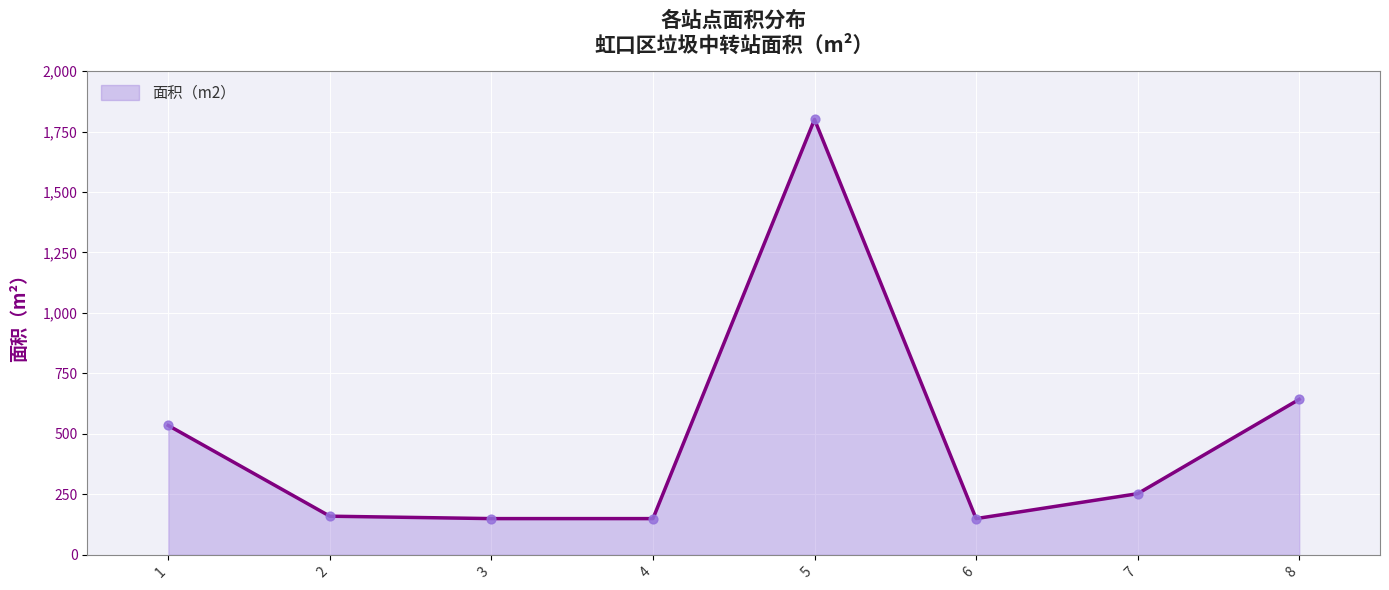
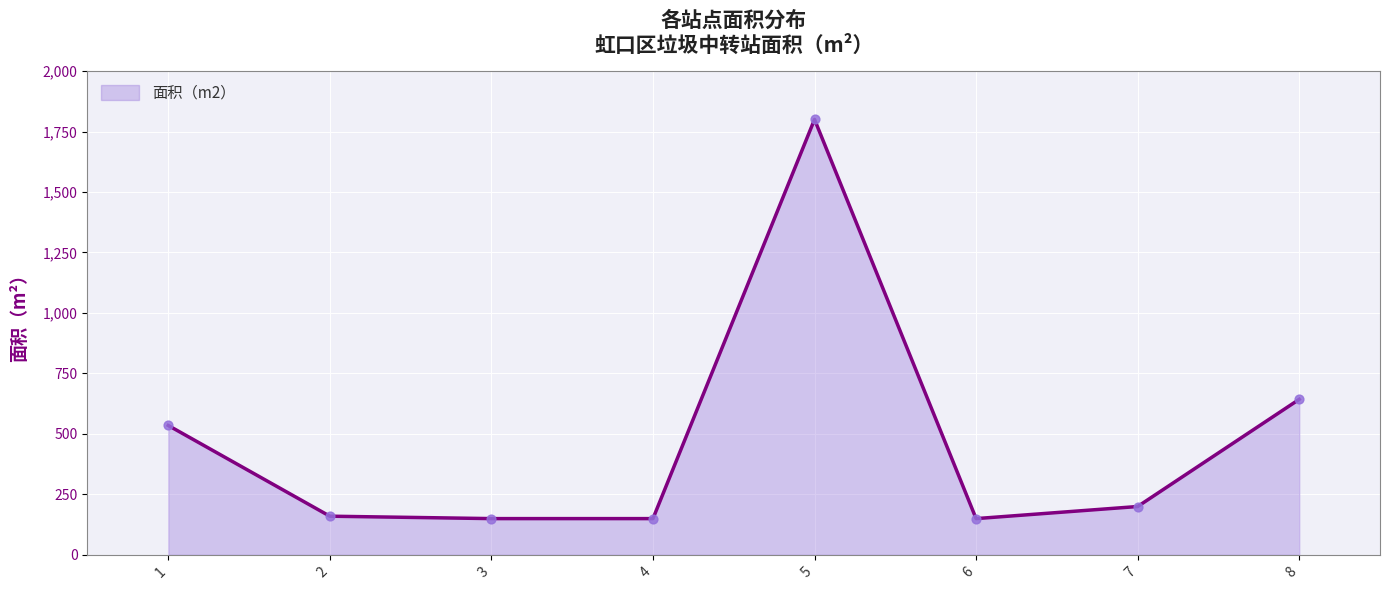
  {
    "1": "540",
    "2": "160",
    "3": "150",
    "4": "150",
    "5": "1,800",
    "6": "150",
-   "7": "250",
+   "7": "200",
    "8": "640"
  }
